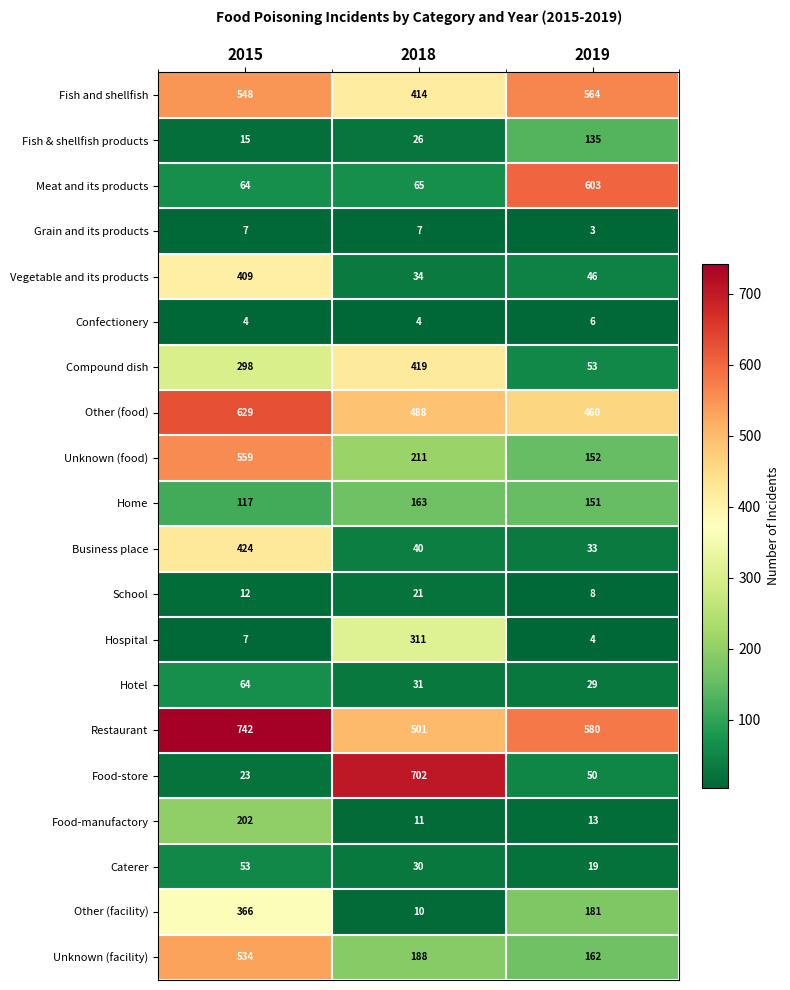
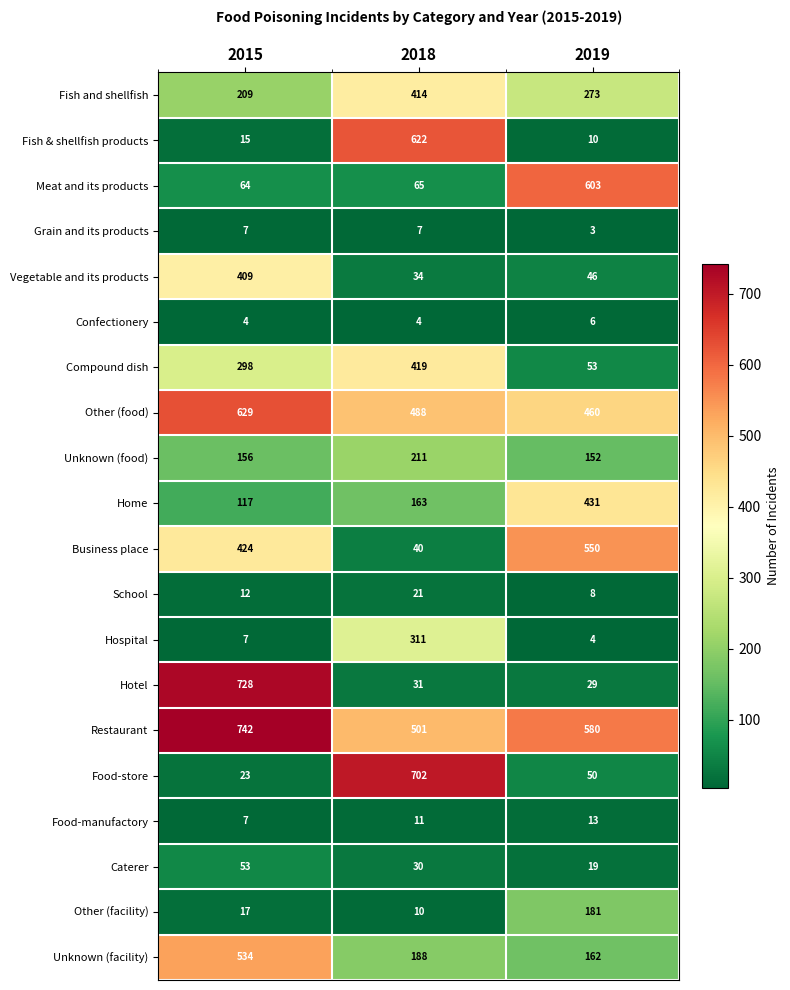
  {
    "Fish and shellfish": {
-     "2015": 548,
+     "2015": 209,
      "2018": 414,
-     "2019": 564
+     "2019": 273
    },
    "Fish & shellfish products": {
      "2015": 15,
-     "2018": 26,
-     "2019": 135
+     "2018": 622,
+     "2019": 10
    },
    "Meat and its products": {
      "2015": 64,
      "2018": 65,
      "2019": 603
    },
    "Grain and its products": {
      "2015": 7,
      "2018": 7,
      "2019": 3
    },
    "Vegetable and its products": {
      "2015": 409,
      "2018": 34,
      "2019": 46
    },
    "Confectionery": {
      "2015": 4,
      "2018": 4,
      "2019": 6
    },
    "Compound dish": {
      "2015": 298,
      "2018": 419,
      "2019": 53
    },
    "Other (food)": {
      "2015": 629,
      "2018": 488,
      "2019": 460
    },
    "Unknown (food)": {
-     "2015": 559,
+     "2015": 156,
      "2018": 211,
      "2019": 152
    },
    "Home": {
      "2015": 117,
      "2018": 163,
-     "2019": 151
+     "2019": 431
    },
    "Business place": {
      "2015": 424,
      "2018": 40,
-     "2019": 33
+     "2019": 550
    },
    "School": {
      "2015": 12,
      "2018": 21,
      "2019": 8
    },
    "Hospital": {
      "2015": 7,
      "2018": 311,
      "2019": 4
    },
    "Hotel": {
-     "2015": 64,
+     "2015": 728,
      "2018": 31,
      "2019": 29
    },
    "Restaurant": {
      "2015": 742,
      "2018": 501,
      "2019": 580
    },
    "Food-store": {
      "2015": 23,
      "2018": 702,
      "2019": 50
    },
    "Food-manufactory": {
-     "2015": 202,
+     "2015": 7,
      "2018": 11,
      "2019": 13
    },
    "Caterer": {
      "2015": 53,
      "2018": 30,
      "2019": 19
    },
    "Other (facility)": {
-     "2015": 366,
+     "2015": 17,
      "2018": 10,
      "2019": 181
    },
    "Unknown (facility)": {
      "2015": 534,
      "2018": 188,
      "2019": 162
    }
  }
